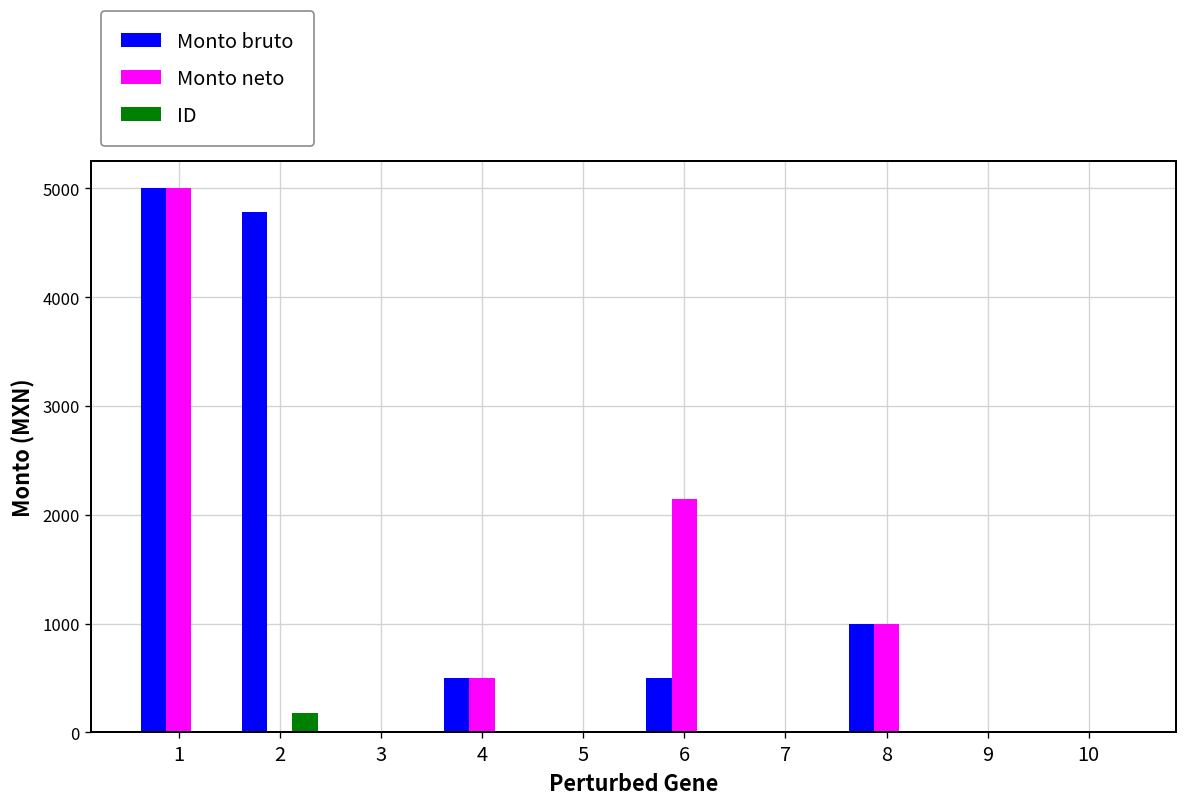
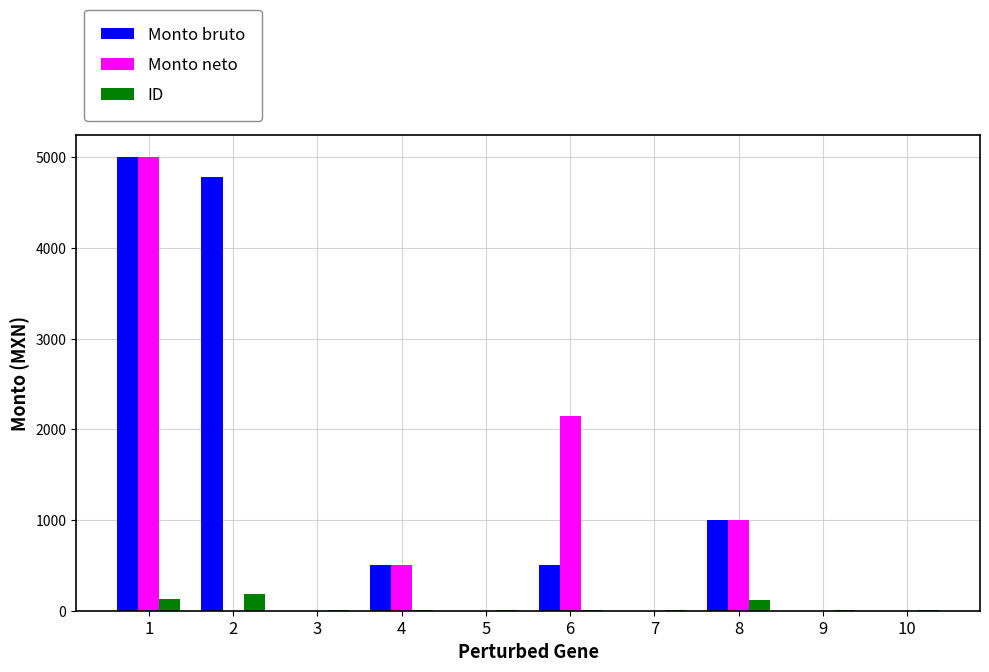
  {
    "Monto bruto": {
      "1": 5000,
      "2": 4800,
      "3": 0,
      "4": 500,
      "5": 0,
      "6": 500,
      "7": 0,
      "8": 1000,
      "9": 0,
      "10": 0
    },
    "Monto neto": {
      "1": 5000,
      "2": 0,
      "3": 0,
      "4": 500,
      "5": 0,
      "6": 2100,
      "7": 0,
      "8": 1000,
      "9": 0,
      "10": 0
    },
    "ID": {
-     "1": 0,
+     "1": 100,
      "2": 200,
-     "8": 0
+     "8": 100
    }
  }
